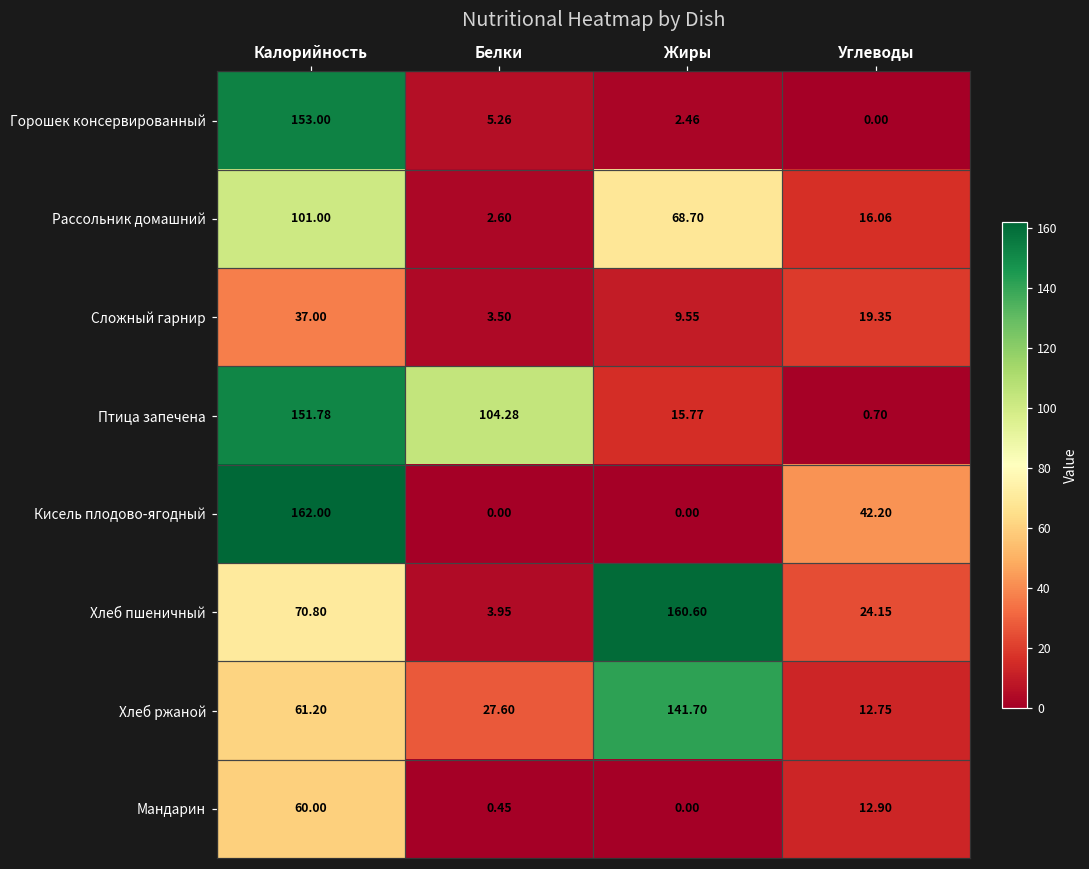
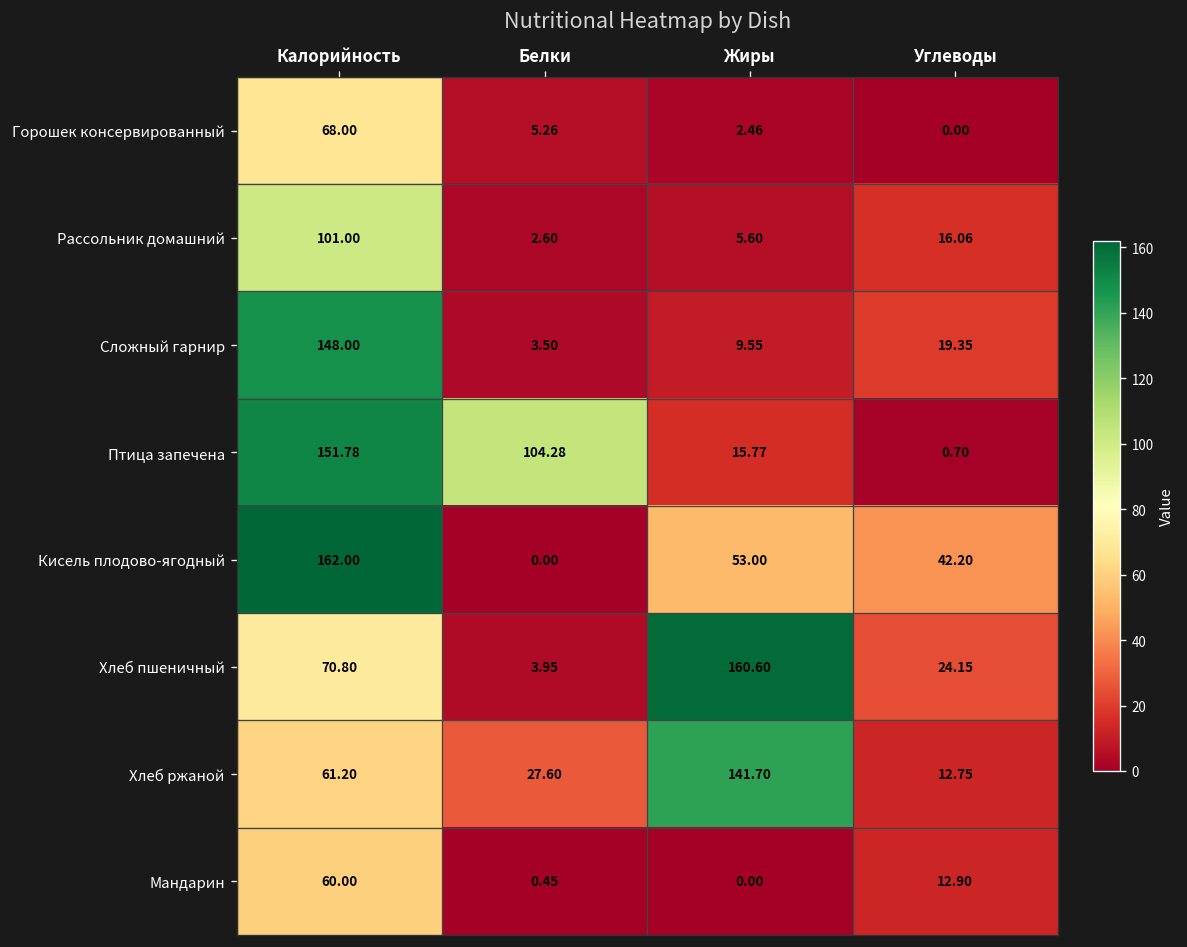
  {
    "Горошек консервированный": {
-     "Калорийность": 153.00,
+     "Калорийность": 68.00,
      "Белки": 5.26,
      "Жиры": 2.46,
      "Углеводы": 0.00
    },
    "Рассольник домашний": {
      "Калорийность": 101.00,
      "Белки": 2.60,
-     "Жиры": 68.70,
+     "Жиры": 5.60,
      "Углеводы": 16.06
    },
    "Сложный гарнир": {
-     "Калорийность": 37.00,
+     "Калорийность": 148.00,
      "Белки": 3.50,
      "Жиры": 9.55,
      "Углеводы": 19.35
    },
    "Птица запечена": {
      "Калорийность": 151.78,
      "Белки": 104.28,
      "Жиры": 15.77,
      "Углеводы": 0.70
    },
    "Кисель плодово-ягодный": {
      "Калорийность": 162.00,
      "Белки": 0.00,
-     "Жиры": 0.00,
+     "Жиры": 53.00,
      "Углеводы": 42.20
    },
    "Хлеб пшеничный": {
      "Калорийность": 70.80,
      "Белки": 3.95,
      "Жиры": 160.60,
      "Углеводы": 24.15
    },
    "Хлеб ржаной": {
      "Калорийность": 61.20,
      "Белки": 27.60,
      "Жиры": 141.70,
      "Углеводы": 12.75
    },
    "Мандарин": {
      "Калорийность": 60.00,
      "Белки": 0.45,
      "Жиры": 0.00,
      "Углеводы": 12.90
    }
  }
